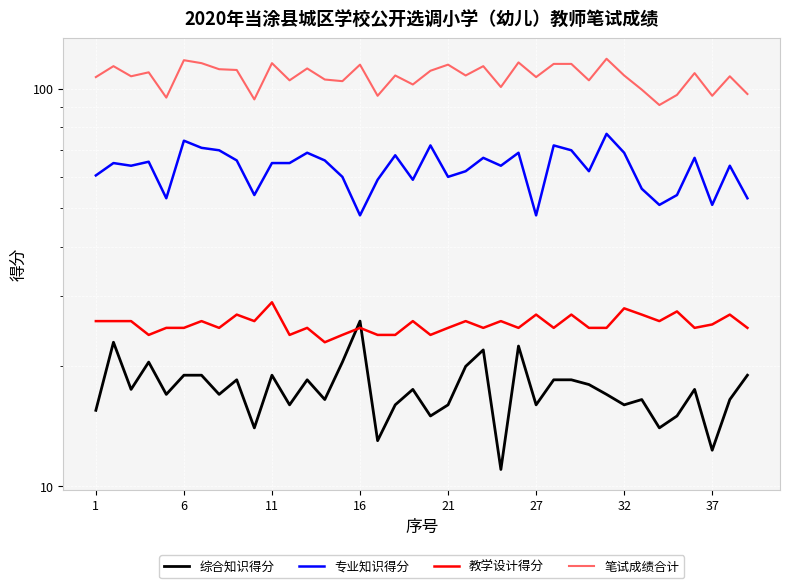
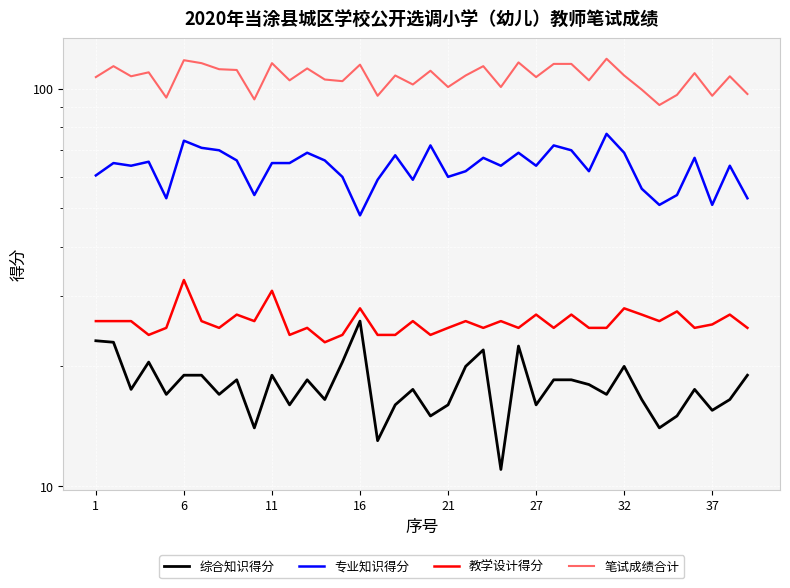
  {
    "综合知识得分": {
-     "1": 15.5,
+     "1": 23,
      "6": 19,
      "11": 19,
      "16": 26,
      "21": 16.0,
      "27": 16.0,
-     "32": 16,
-     "37": 12.3
+     "32": 20,
+     "37": 15.5
    },
    "专业知识得分": {
      "1": 61,
      "6": 74,
      "11": 65,
      "16": 48,
      "21": 60,
-     "27": 48,
+     "27": 64,
      "32": 69,
      "37": 51
    },
    "教学设计得分": {
      "1": 26,
-     "6": 25,
-     "11": 29,
-     "16": 25,
+     "6": 33,
+     "11": 31,
+     "16": 28,
      "21": 25,
      "27": 27,
      "32": 28,
      "37": 26
    },
    "笔试成绩合计": {
      "1": 107,
      "6": 118,
      "11": 116,
      "16": 115,
-     "21": 115,
+     "21": 101,
      "27": 107,
      "32": 108,
      "37": 96
    }
  }
